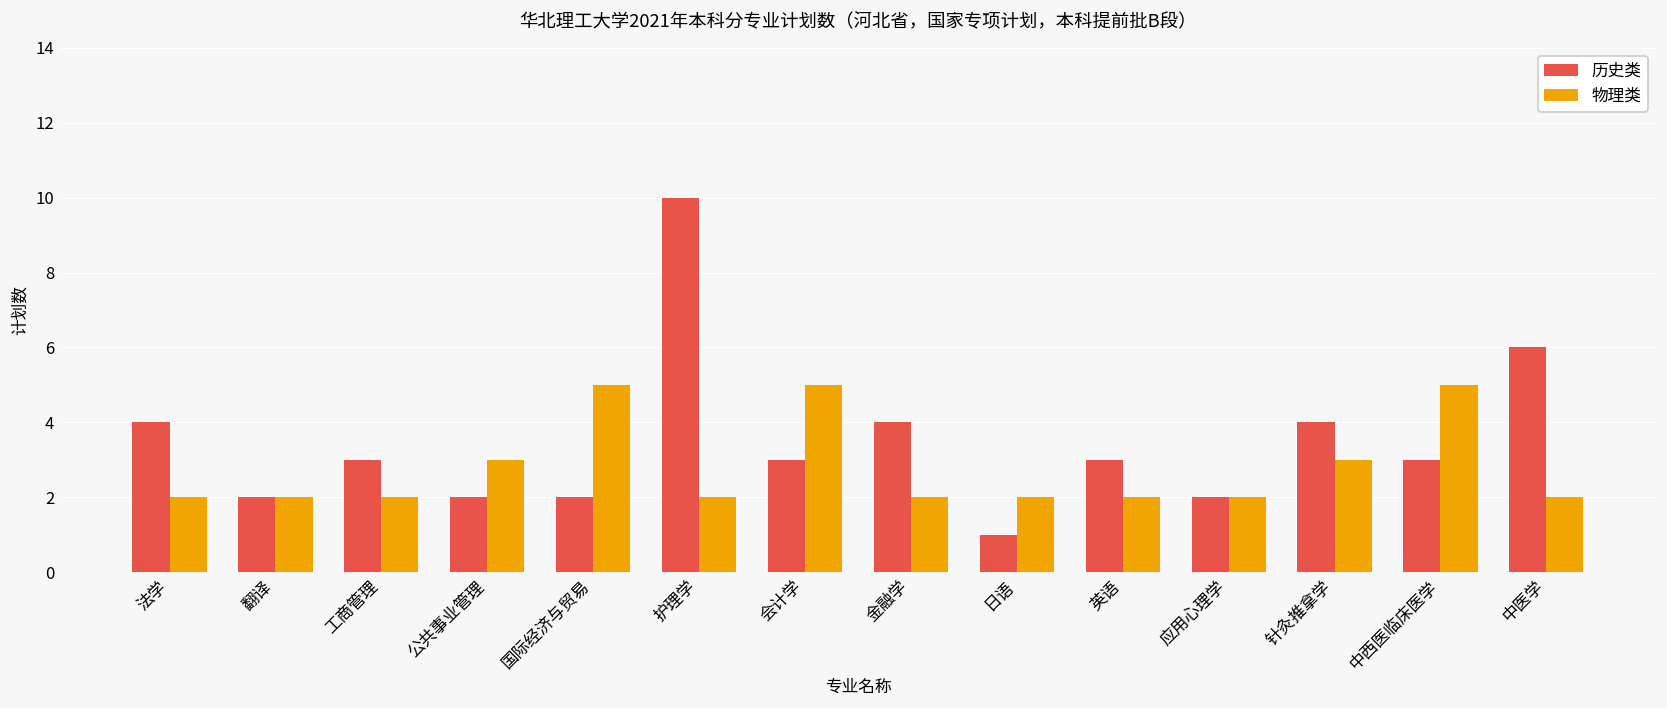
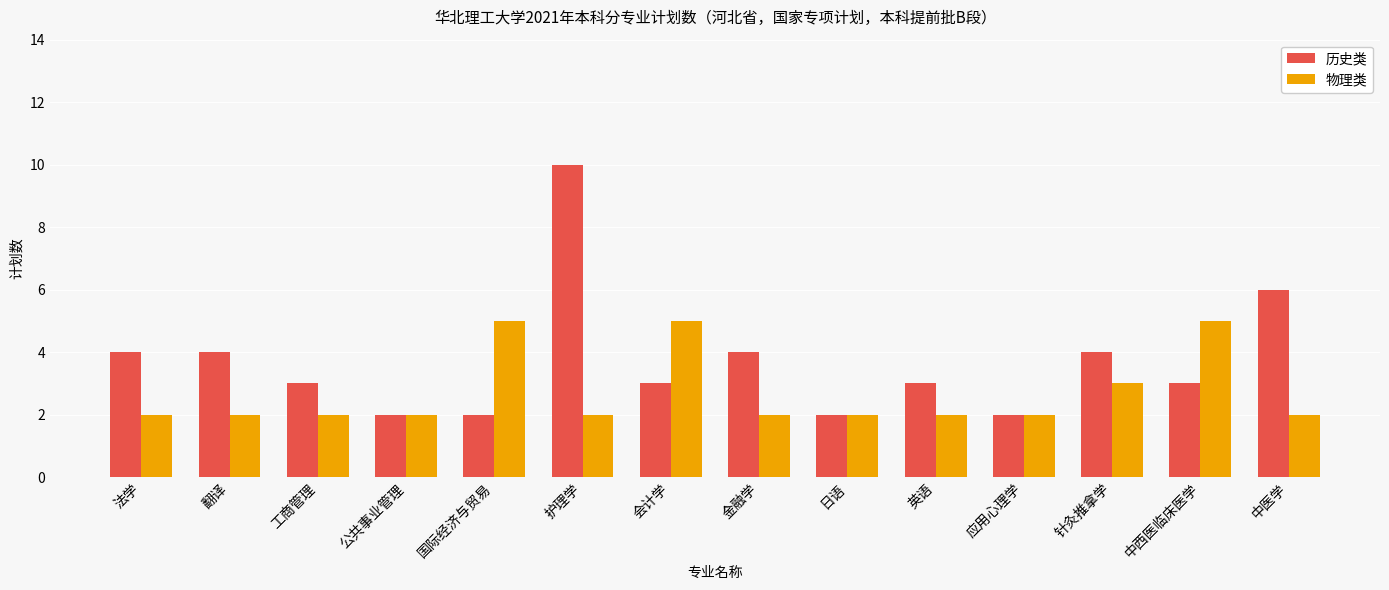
  {
    "历史类": {
      "法学": 4,
-     "翻译": 2,
+     "翻译": 4,
      "工商管理": 3,
      "公共事业管理": 2,
      "国际经济与贸易": 2,
      "护理学": 10,
      "会计学": 3,
      "金融学": 4,
-     "日语": 1,
+     "日语": 2,
      "英语": 3,
      "应用心理学": 2,
      "针灸推拿学": 4,
      "中西医临床医学": 3,
      "中医学": 6
    },
    "物理类": {
      "法学": 2,
      "翻译": 2,
      "工商管理": 2,
-     "公共事业管理": 3,
+     "公共事业管理": 2,
      "国际经济与贸易": 5,
      "护理学": 2,
      "会计学": 5,
      "金融学": 2,
      "日语": 2,
      "英语": 2,
      "应用心理学": 2,
      "针灸推拿学": 3,
      "中西医临床医学": 5,
      "中医学": 2
    }
  }
